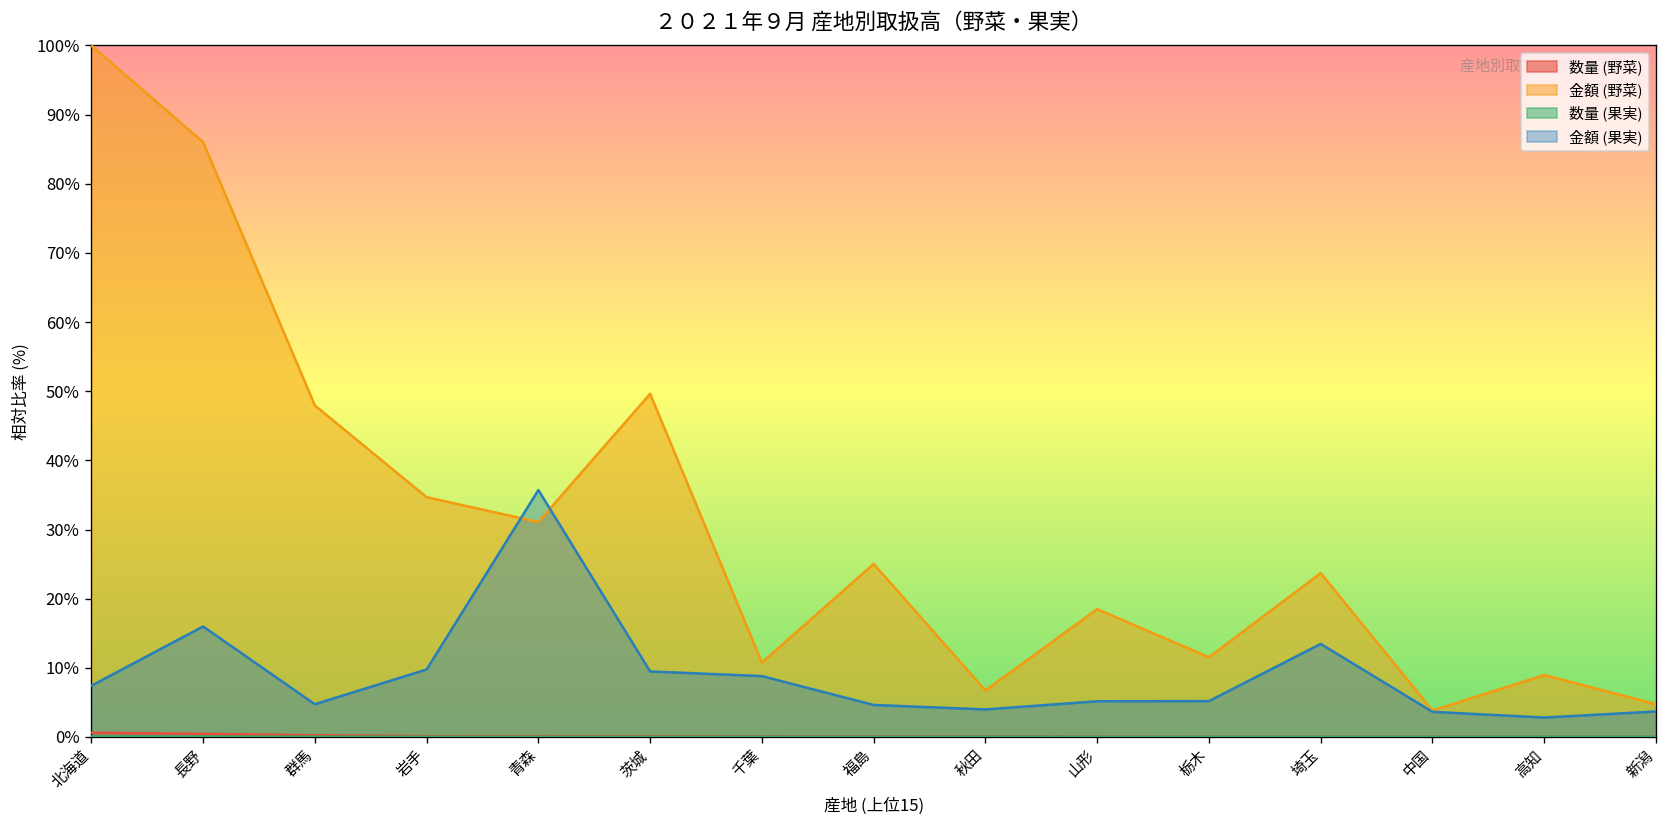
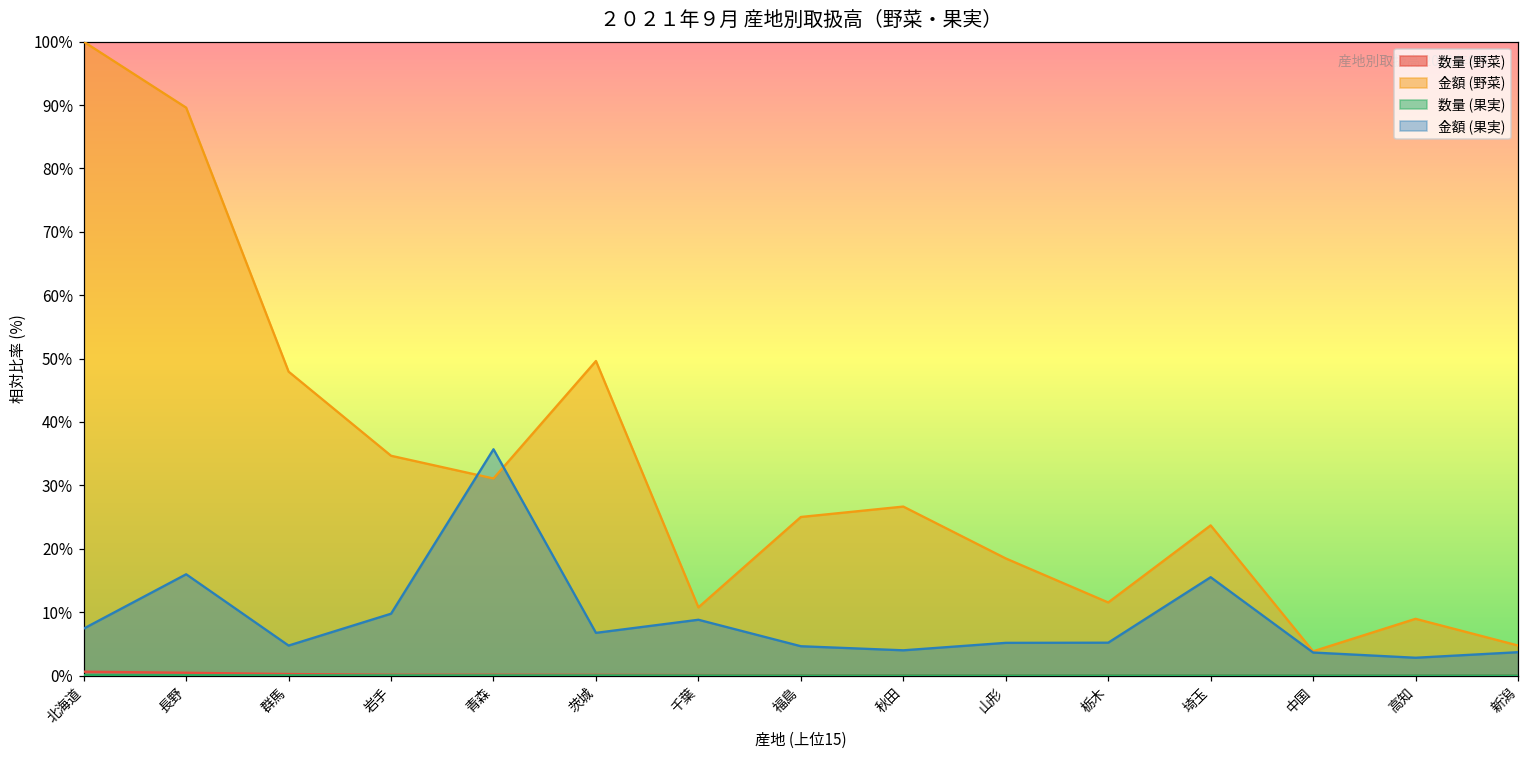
  {
    "数量 (野菜)": {
      "北海道": "1%"
    },
    "金額 (野菜)": {
      "北海道": "100%",
-     "長野": "86%",
+     "長野": "90%",
      "群馬": "48%",
      "岩手": "35%",
      "青森": "31%",
      "茨城": "50%",
      "千葉": "11%",
      "福島": "25%",
-     "秋田": "7%",
+     "秋田": "27%",
      "山形": "18%",
      "栃木": "12%",
      "埼玉": "24%",
      "高知": "9%",
      "新潟": "5%"
    },
    "数量 (果実)": {
      "北海道": "0%"
    },
    "金額 (果実)": {
      "北海道": "7%",
      "長野": "16%",
      "群馬": "5%",
      "岩手": "10%",
      "青森": "36%",
-     "茨城": "9%",
+     "茨城": "7%",
      "千葉": "9%",
      "福島": "5%",
      "秋田": "4%",
      "山形": "5%",
      "栃木": "5%",
-     "埼玉": "13%",
+     "埼玉": "16%",
      "高知": "3%",
      "新潟": "4%"
    }
  }
